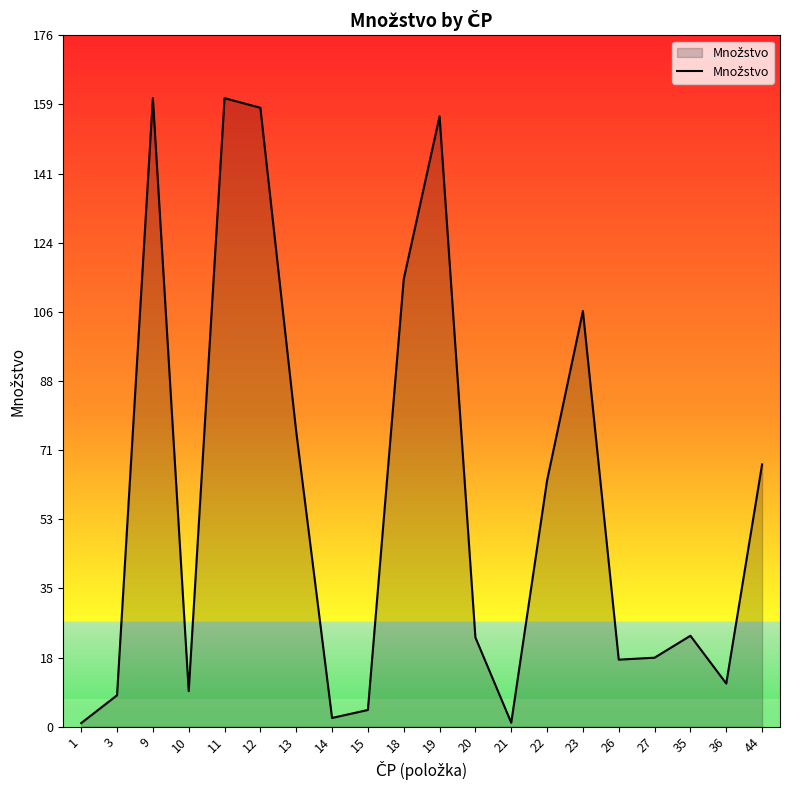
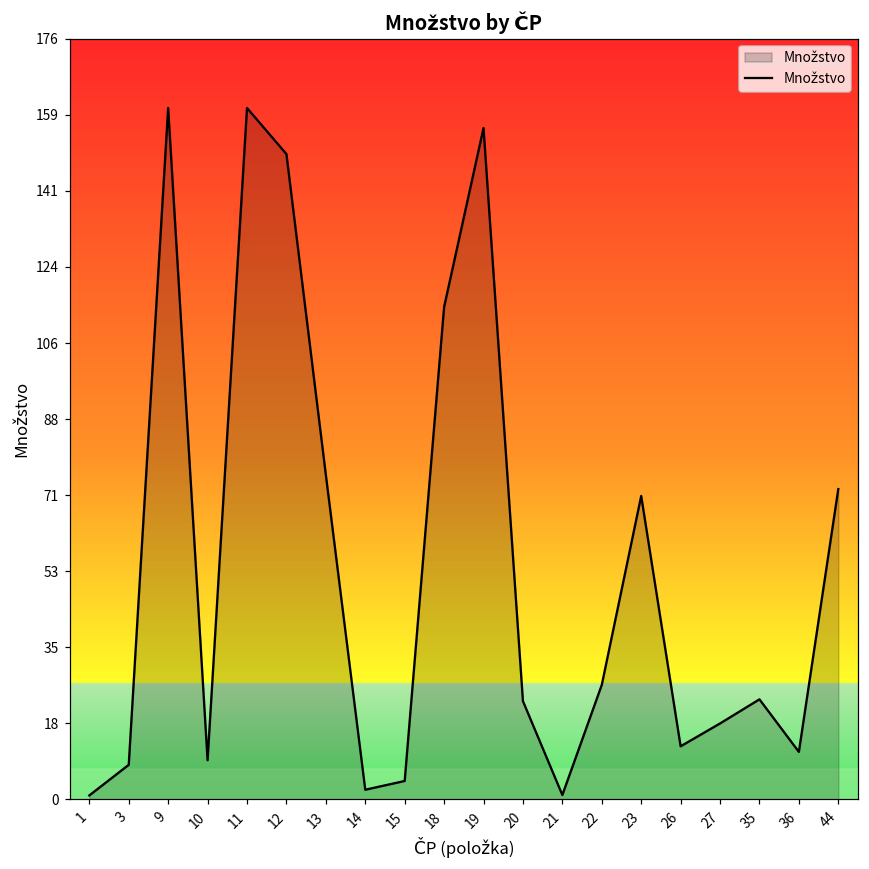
  {
    "3": 8,
    "9": 160,
    "10": 9,
    "11": 160,
-   "12": 158,
+   "12": 150,
    "13": 75,
    "18": 114,
    "19": 156,
    "20": 23,
-   "22": 63,
-   "23": 106,
-   "26": 17,
+   "22": 27,
+   "23": 70,
+   "26": 12,
    "27": 18,
    "35": 23,
    "36": 11,
-   "44": 67
+   "44": 72
  }
